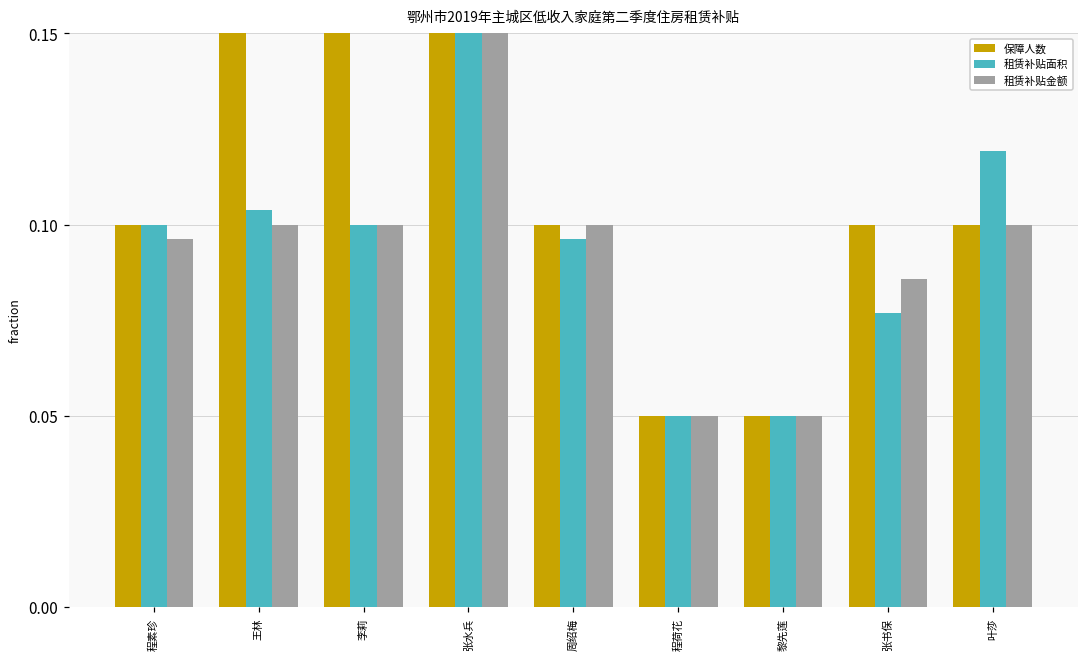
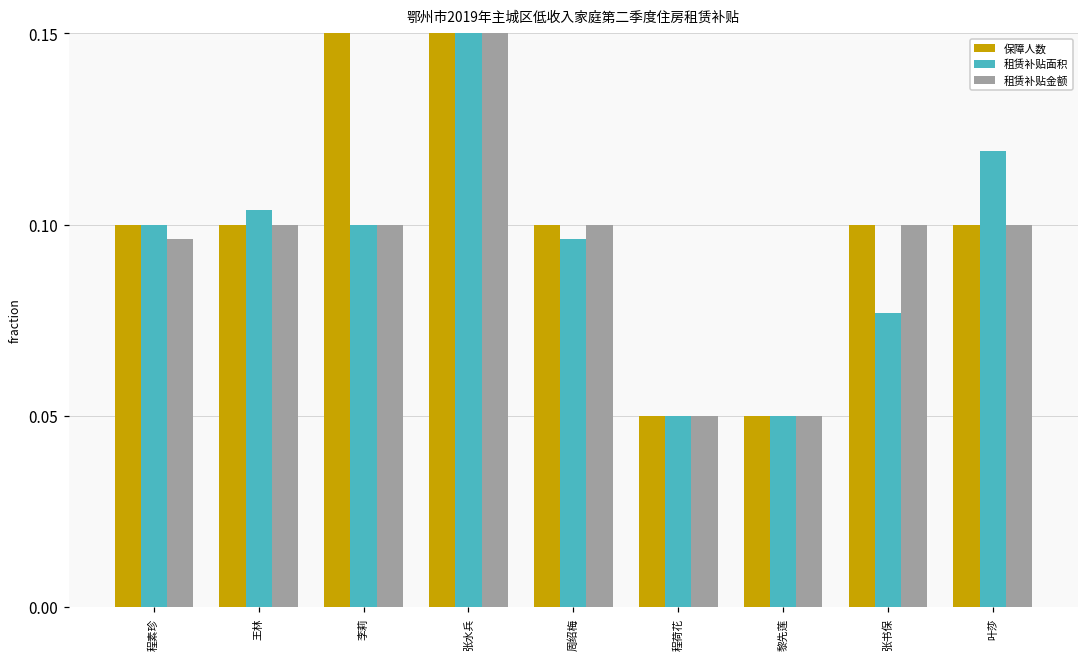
  {
    "保障人数": {
      "程素珍": 0.100,
-     "王林": 0.150,
+     "王林": 0.100,
      "李莉": 0.150,
      "张水兵": 0.150,
      "周绍梅": 0.100,
      "程荷花": 0.050,
      "黎先莲": 0.050,
      "张书保": 0.100,
      "叶莎": 0.100
    },
    "租赁补贴面积": {
      "程素珍": 0.100,
      "王林": 0.104,
      "李莉": 0.100,
      "张水兵": 0.150,
      "周绍梅": 0.096,
      "程荷花": 0.050,
      "黎先莲": 0.050,
      "张书保": 0.077,
      "叶莎": 0.119
    },
    "租赁补贴金额": {
      "程素珍": 0.096,
      "王林": 0.100,
      "李莉": 0.100,
      "张水兵": 0.150,
      "周绍梅": 0.100,
      "程荷花": 0.050,
      "黎先莲": 0.050,
-     "张书保": 0.086,
+     "张书保": 0.100,
      "叶莎": 0.100
    }
  }
